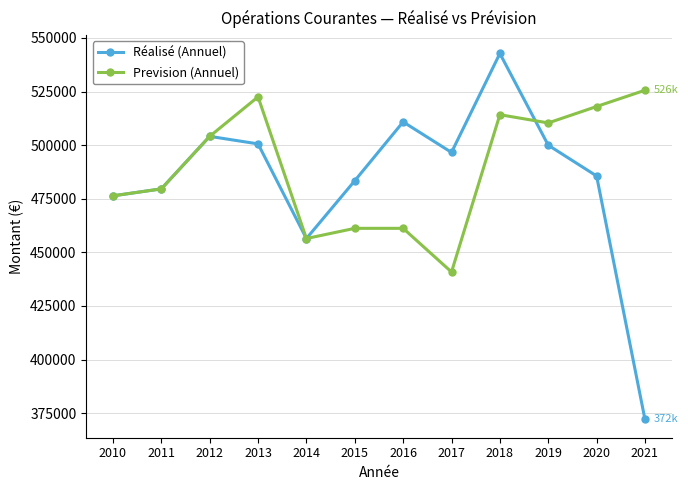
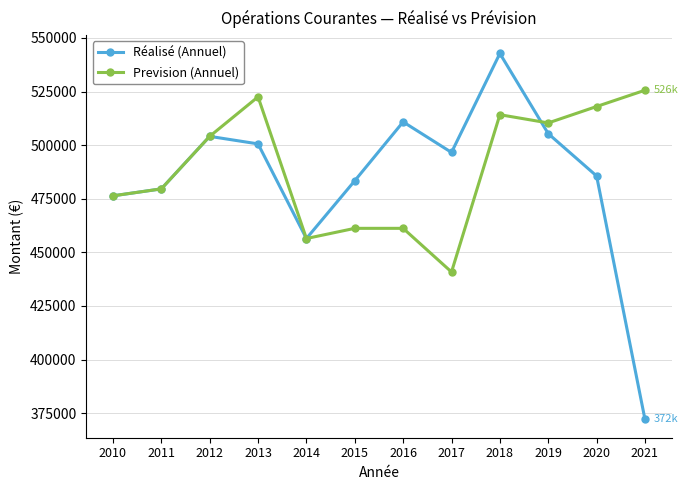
  {
    "Réalisé (Annuel)": {
      "2013": "501000",
      "2015": "483000",
      "2016": "511000",
      "2017": "497000",
      "2018": "543000",
-     "2019": "500000",
+     "2019": "505000",
      "2020": "486000"
    },
    "Prevision (Annuel)": {
      "2021": "526k"
    }
  }
